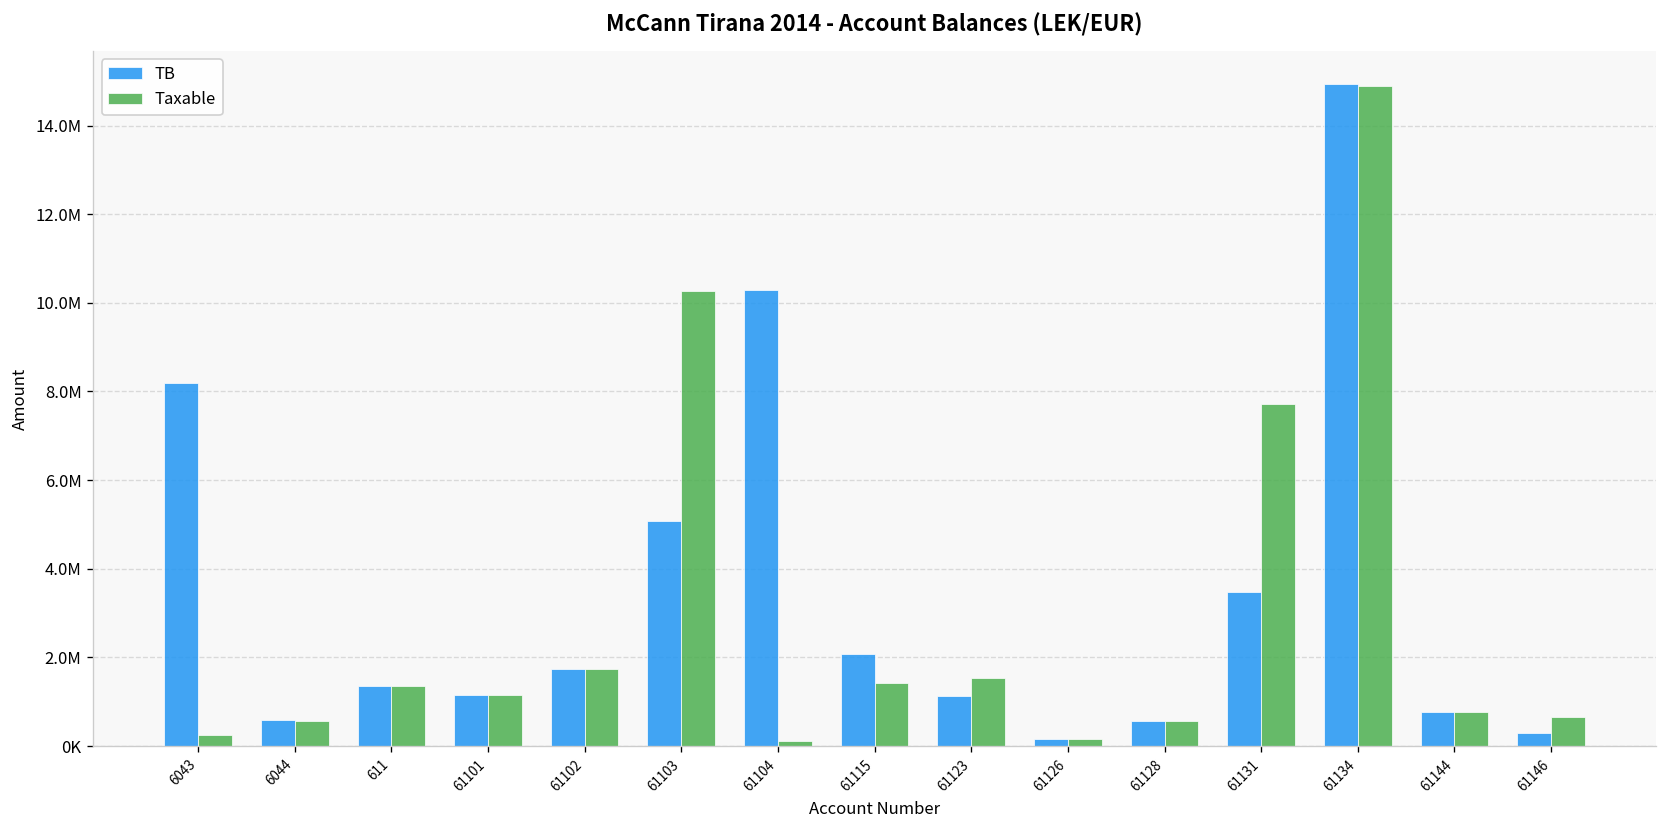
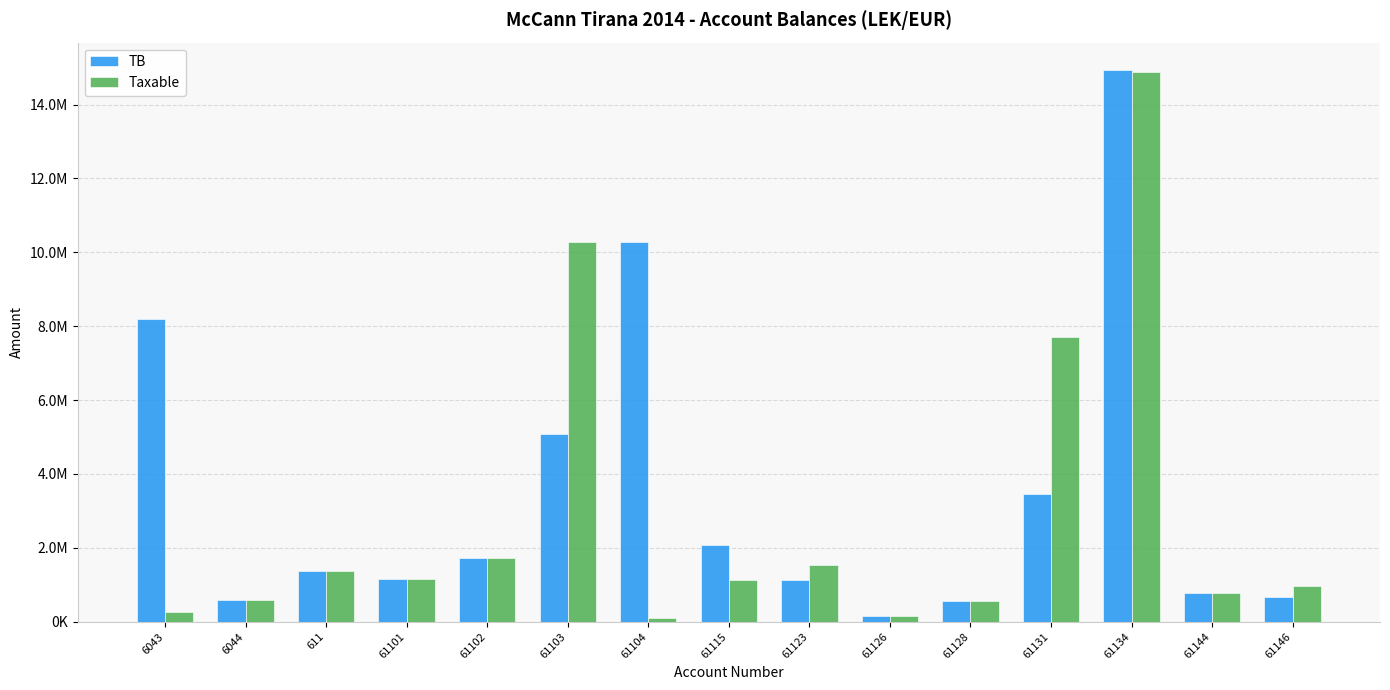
  {
    "TB": {
      "6043": 8200000,
      "6044": 600000,
      "611": 1400000,
      "61101": 1100000,
      "61102": 1700000,
      "61103": 5100000,
      "61104": 10300000,
      "61115": 2100000,
      "61123": 1100000,
      "61126": 200000,
      "61128": 600000,
      "61131": 3500000,
      "61134": 14900000,
      "61144": 800000,
-     "61146": 300000
+     "61146": 700000
    },
    "Taxable": {
      "6043": 300000,
      "6044": 600000,
      "611": 1400000,
      "61101": 1100000,
      "61102": 1700000,
      "61103": 10300000,
      "61104": 100000,
-     "61115": 1400000,
+     "61115": 1100000,
      "61123": 1500000,
      "61126": 200000,
      "61128": 600000,
      "61131": 7700000,
      "61134": 14900000,
      "61144": 800000,
-     "61146": 700000
+     "61146": 1000000
    }
  }
